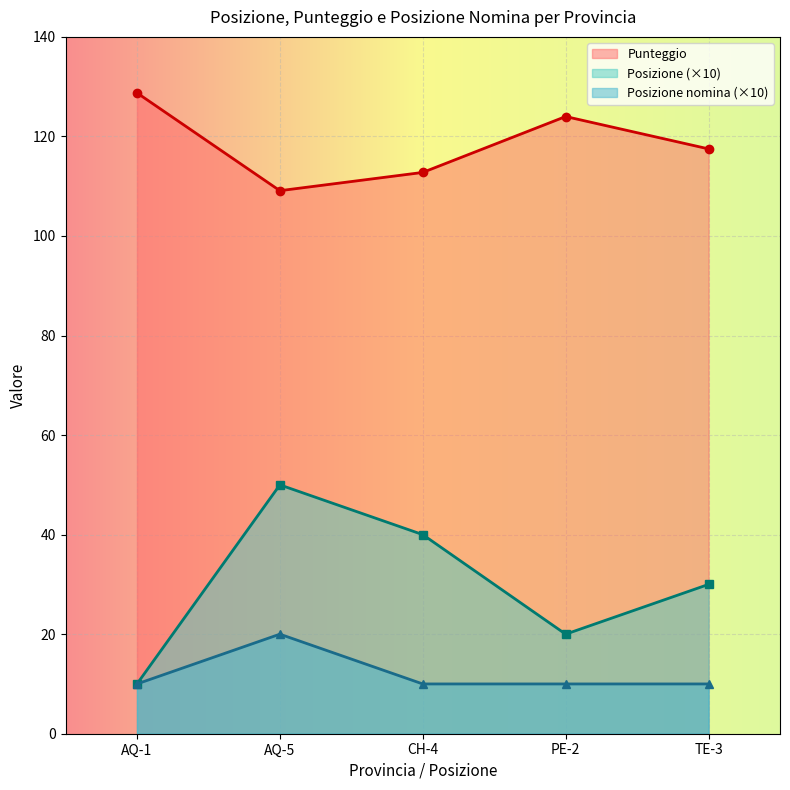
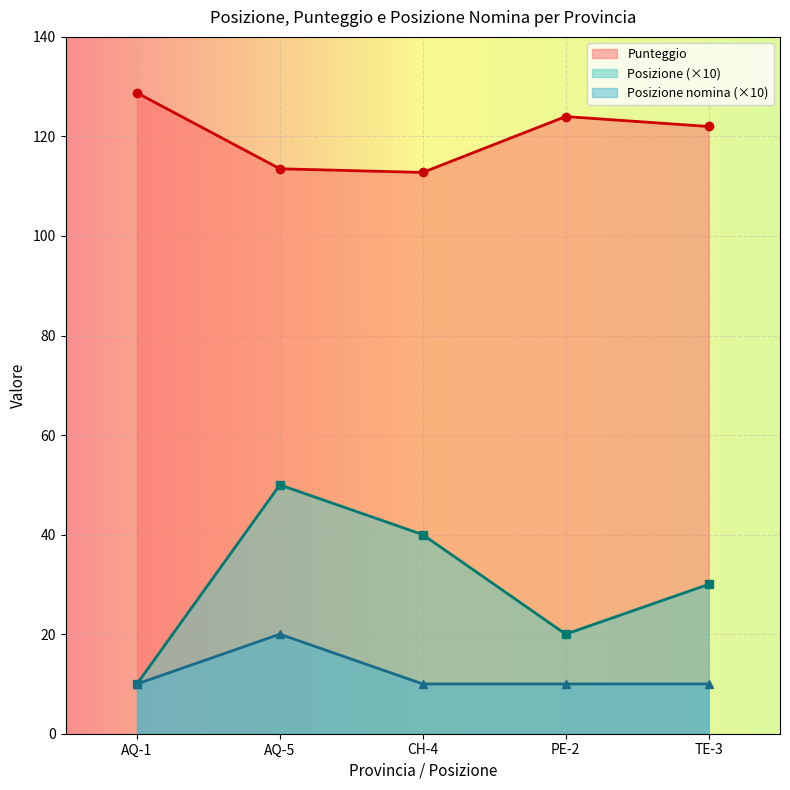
  {
    "Punteggio": {
      "AQ-1": 129,
-     "AQ-5": 109,
+     "AQ-5": 114,
      "CH-4": 113,
      "PE-2": 124,
-     "TE-3": 118
+     "TE-3": 122
    }
  }
